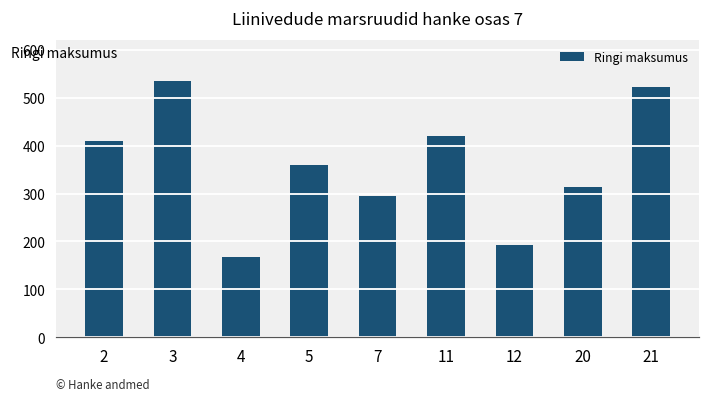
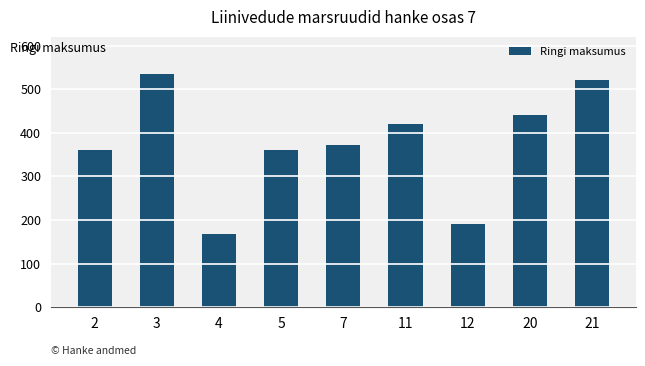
  {
-   "2": 410,
+   "2": 360,
    "3": 530,
    "4": 170,
    "5": 360,
-   "7": 290,
+   "7": 370,
    "11": 420,
    "12": 190,
-   "20": 310,
+   "20": 440,
    "21": 520
  }
